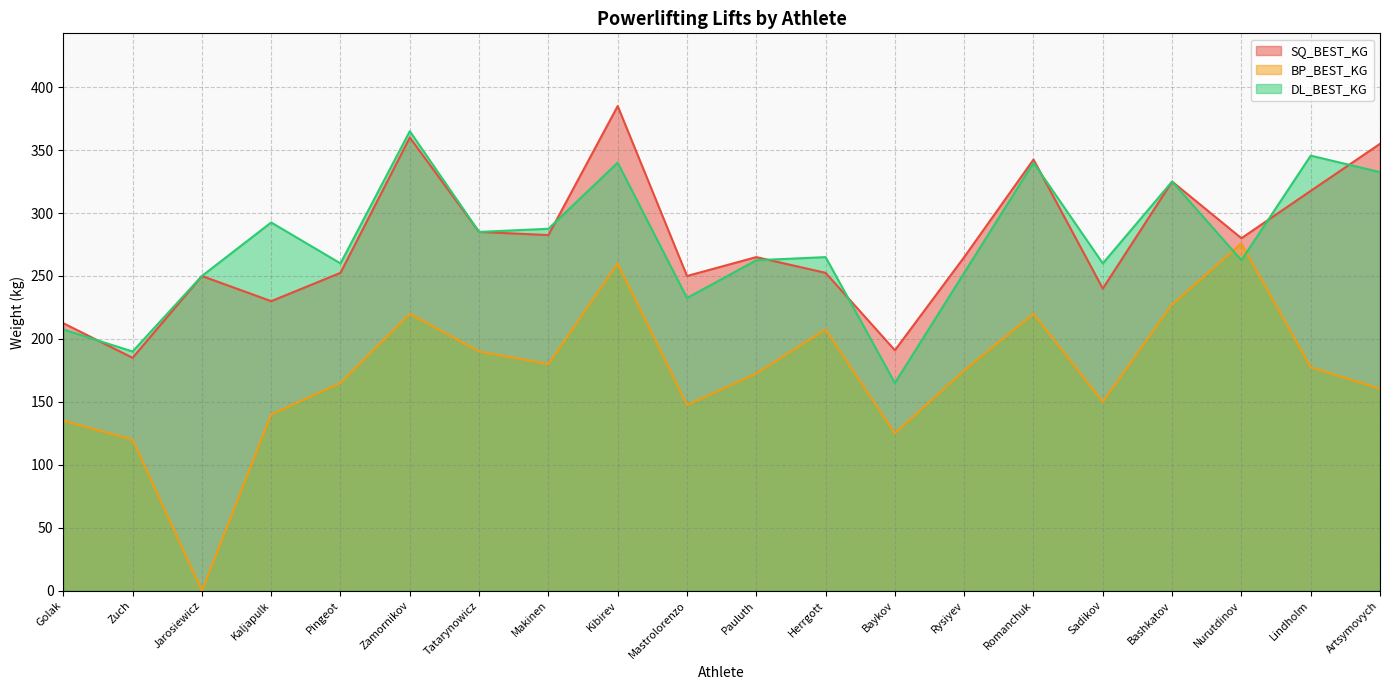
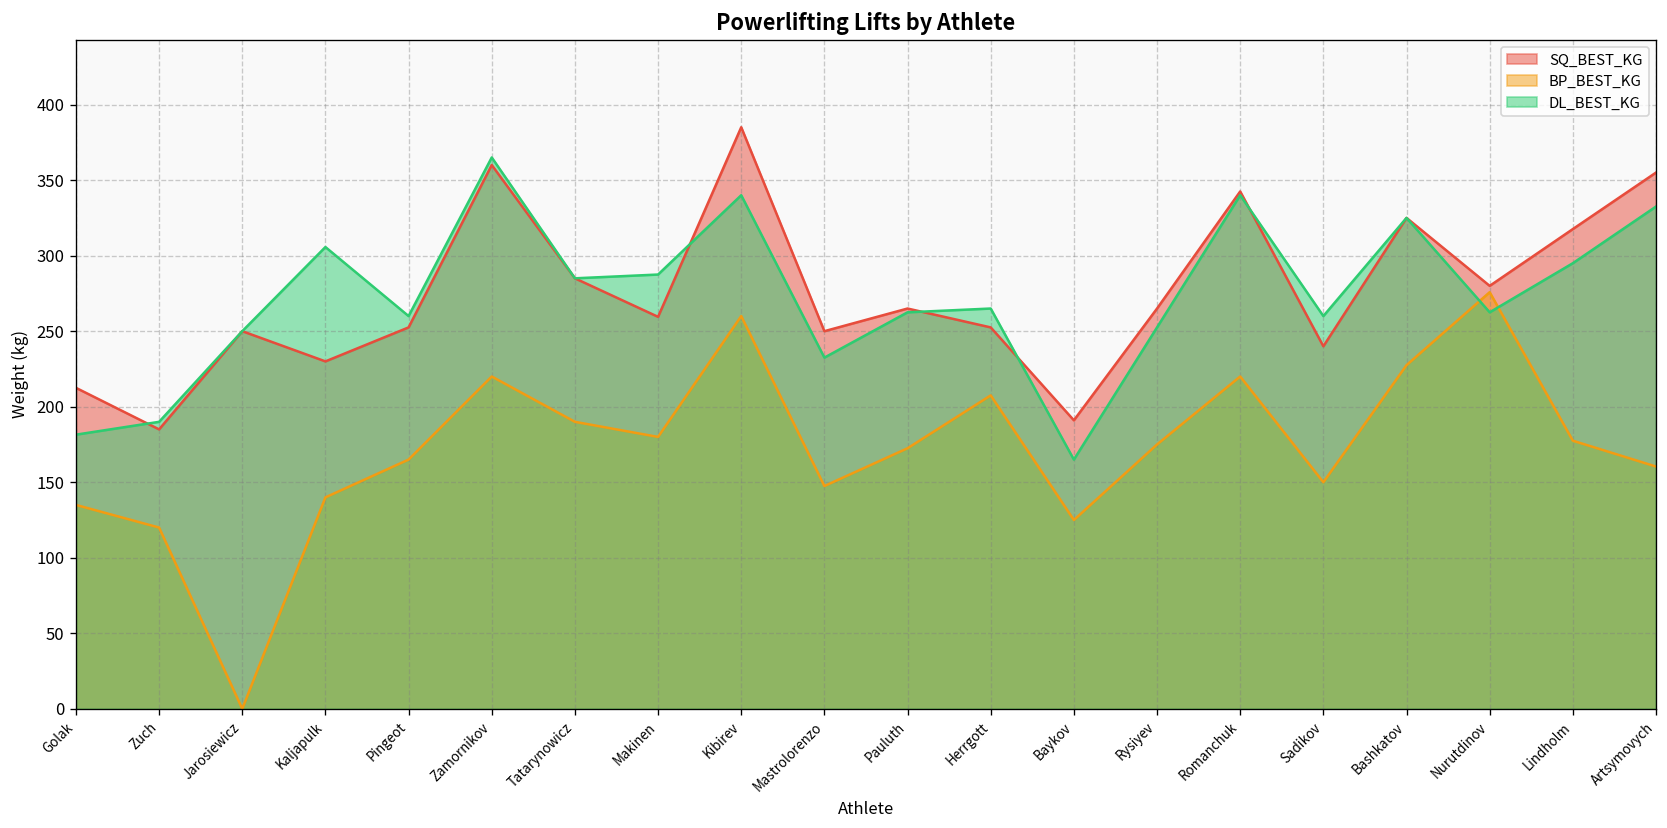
  {
    "SQ_BEST_KG": {
      "Golak": 213,
      "Zuch": 185,
      "Kaljapulk": 230,
      "Pingeot": 253,
      "Zamornikov": 360,
-     "Makinen": 283,
+     "Makinen": 260,
      "Kibirev": 385,
      "Mastrolorenzo": 250,
      "Pauluth": 265,
      "Herrgott": 253,
      "Baykov": 191,
      "Rysiyev": 265,
      "Romanchuk": 343,
      "Sadikov": 240,
      "Nurutdinov": 280,
      "Lindholm": 318,
      "Artsymovych": 355
    },
    "BP_BEST_KG": {
      "Golak": 135,
      "Zuch": 120,
      "Jarosiewicz": 0,
      "Kaljapulk": 140,
      "Pingeot": 165,
      "Zamornikov": 220,
      "Tatarynowicz": 190,
      "Makinen": 180,
      "Kibirev": 260,
      "Mastrolorenzo": 148,
      "Pauluth": 173,
      "Herrgott": 208,
      "Baykov": 125,
      "Rysiyev": 175,
      "Romanchuk": 220,
      "Sadikov": 150,
      "Bashkatov": 228,
      "Nurutdinov": 276,
      "Lindholm": 178,
      "Artsymovych": 160
    },
    "DL_BEST_KG": {
-     "Golak": 208,
+     "Golak": 182,
      "Zuch": 190,
-     "Kaljapulk": 293,
+     "Kaljapulk": 306,
      "Pingeot": 260,
      "Zamornikov": 365,
      "Makinen": 288,
      "Kibirev": 340,
      "Mastrolorenzo": 233,
      "Pauluth": 263,
      "Herrgott": 265,
      "Baykov": 165,
      "Rysiyev": 253,
      "Romanchuk": 340,
      "Sadikov": 260,
      "Nurutdinov": 263,
-     "Lindholm": 346,
+     "Lindholm": 295,
      "Artsymovych": 333
    }
  }
